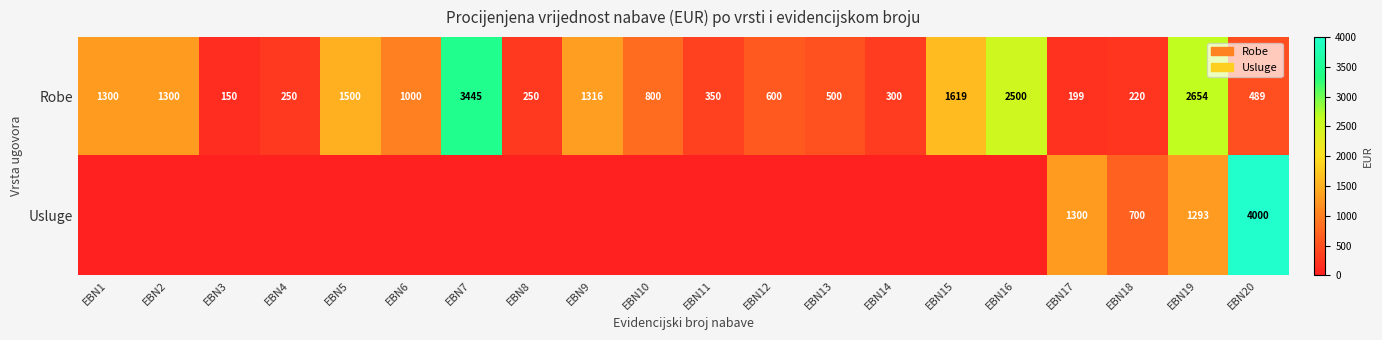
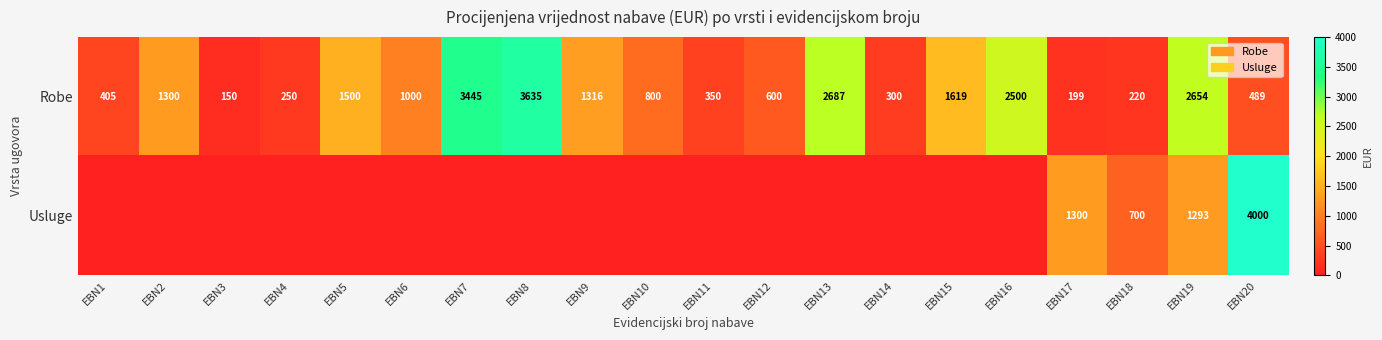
  {
    "Robe": {
-     "EBN1": 1300,
+     "EBN1": 405,
      "EBN2": 1300,
      "EBN3": 150,
      "EBN4": 250,
      "EBN5": 1500,
      "EBN6": 1000,
      "EBN7": 3445,
-     "EBN8": 250,
+     "EBN8": 3635,
      "EBN9": 1316,
      "EBN10": 800,
      "EBN11": 350,
      "EBN12": 600,
-     "EBN13": 500,
+     "EBN13": 2687,
      "EBN14": 300,
      "EBN15": 1619,
      "EBN16": 2500,
      "EBN17": 199,
      "EBN18": 220,
      "EBN19": 2654,
      "EBN20": 489
    },
    "Usluge": {
      "EBN17": 1300,
      "EBN18": 700,
      "EBN19": 1293,
      "EBN20": 4000
    }
  }
